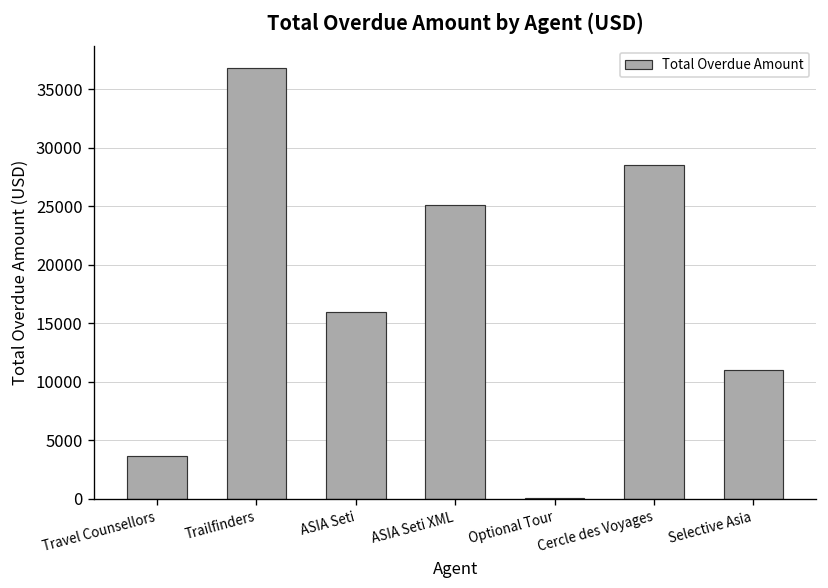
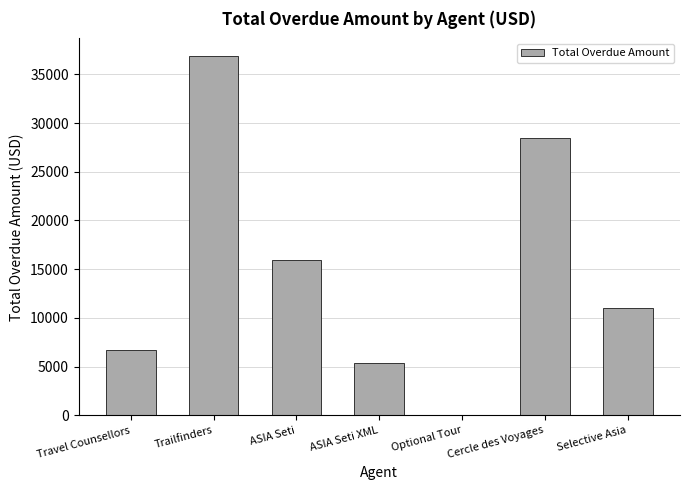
  {
-   "Travel Counsellors": 4000,
+   "Travel Counsellors": 7000,
    "Trailfinders": 37000,
    "ASIA Seti": 16000,
-   "ASIA Seti XML": 25000,
+   "ASIA Seti XML": 5000,
    "Cercle des Voyages": 28000,
    "Selective Asia": 11000
  }
